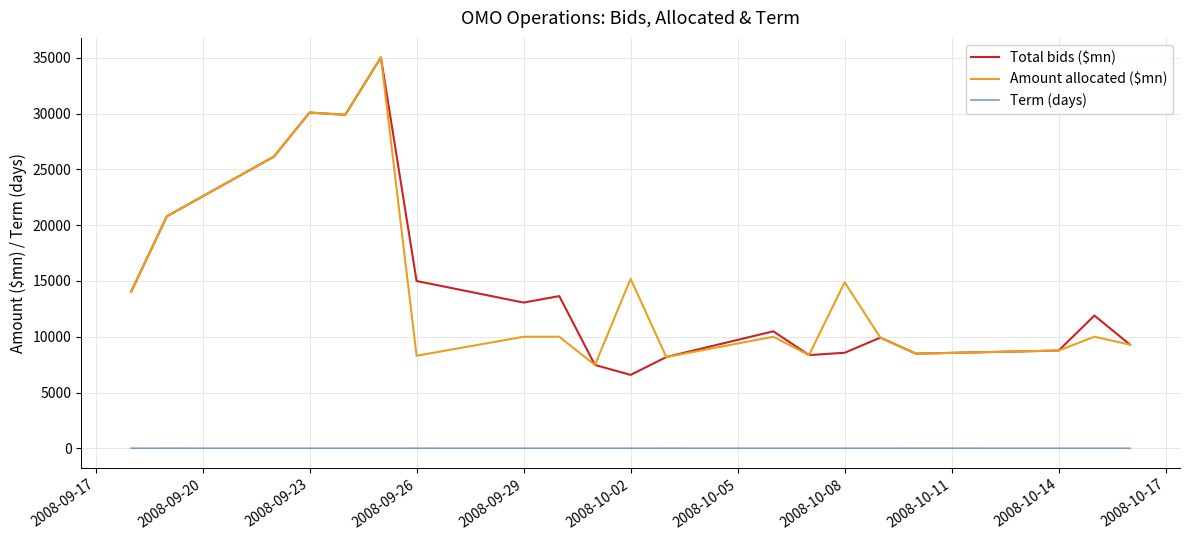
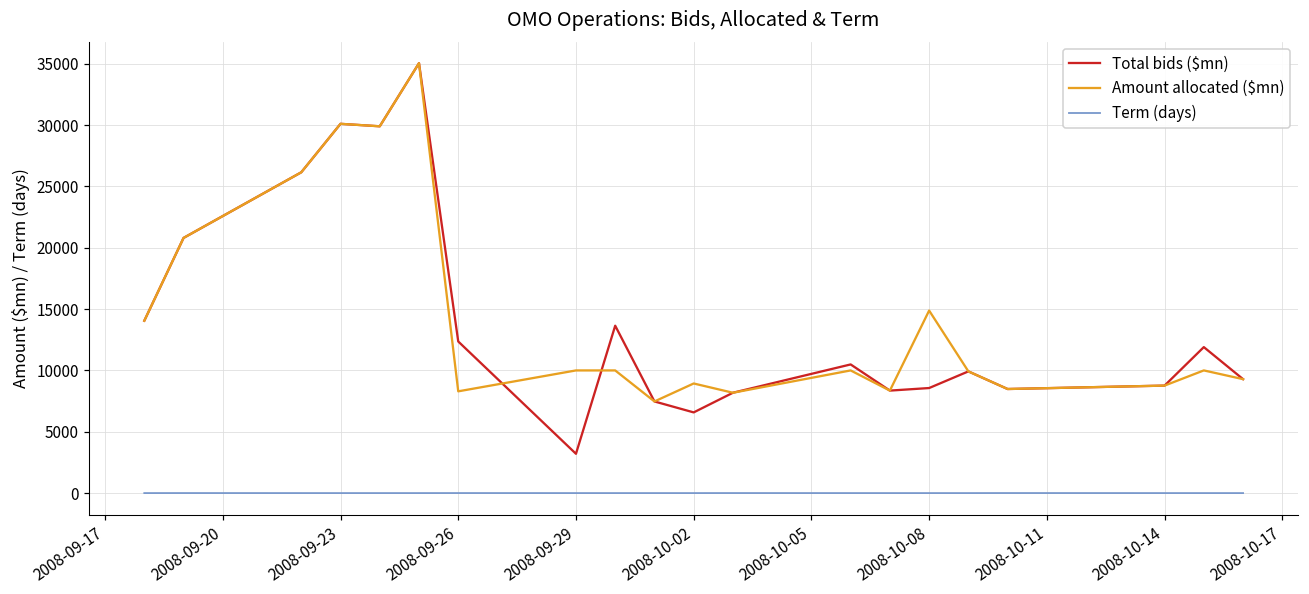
  {
    "Total bids ($mn)": {
-     "2008-09-26": 15000,
-     "2008-09-29": 13100,
+     "2008-09-26": 12400,
+     "2008-09-29": 3200,
      "2008-10-02": 6600,
      "2008-10-08": 8600
    },
    "Amount allocated ($mn)": {
      "2008-09-26": 8300,
      "2008-09-29": 10000,
-     "2008-10-02": 15200,
+     "2008-10-02": 8900,
      "2008-10-08": 14900
    },
    "Term (days)": {
      "2008-09-23": 0,
      "2008-09-26": 0,
      "2008-09-29": 0,
      "2008-10-02": 0,
      "2008-10-08": 0,
      "2008-10-14": 0
    }
  }
